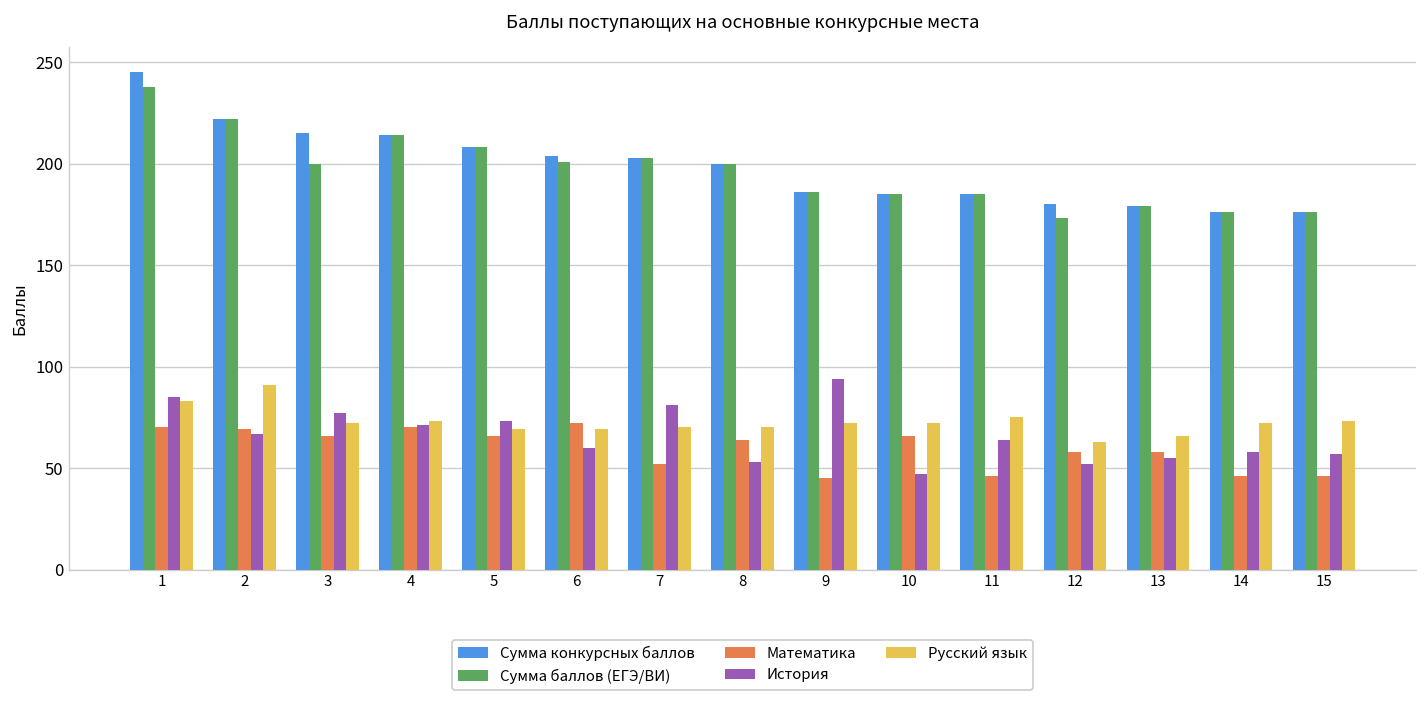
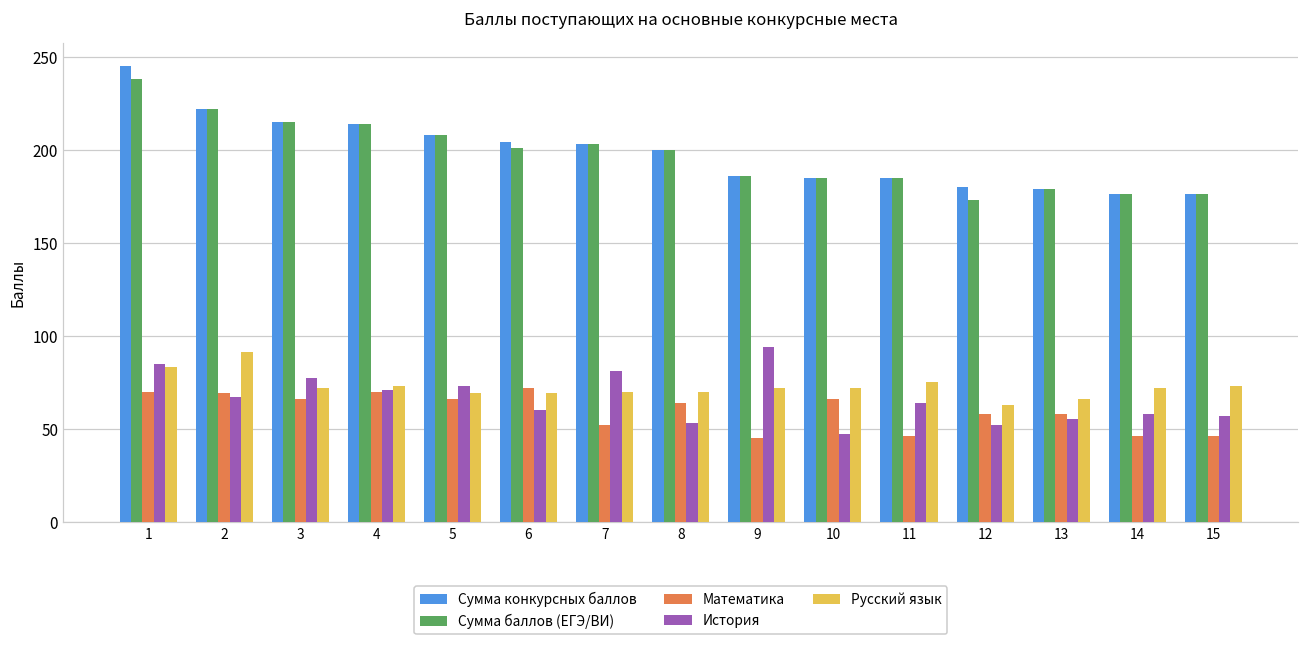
  {
    "Сумма конкурсных баллов": {
      "1": 245,
      "2": 222,
      "3": 215,
      "4": 214,
      "5": 208,
      "6": 204,
      "7": 203,
      "8": 200,
      "9": 186,
      "10": 185,
      "11": 185,
      "12": 180,
      "13": 179,
      "14": 176,
      "15": 176
    },
    "Сумма баллов (ЕГЭ/ВИ)": {
      "1": 238,
      "2": 222,
-     "3": 200,
+     "3": 215,
      "4": 214,
      "5": 208,
      "6": 201,
      "7": 203,
      "8": 200,
      "9": 186,
      "10": 185,
      "11": 185,
      "12": 173,
      "13": 179,
      "14": 176,
      "15": 176
    },
    "Математика": {
      "1": 70,
      "2": 69,
      "3": 66,
      "4": 70,
      "5": 66,
      "6": 72,
      "7": 52,
      "8": 64,
      "9": 45,
      "10": 66,
      "11": 46,
      "12": 58,
      "13": 58,
      "14": 46,
      "15": 46
    },
    "История": {
      "1": 85,
      "2": 67,
      "3": 77,
      "4": 71,
      "5": 73,
      "6": 60,
      "7": 81,
      "8": 53,
      "9": 94,
      "10": 47,
      "11": 64,
      "12": 52,
      "13": 55,
      "14": 58,
      "15": 57
    },
    "Русский язык": {
      "1": 83,
      "2": 91,
      "3": 72,
      "4": 73,
      "5": 69,
      "6": 69,
      "7": 70,
      "8": 70,
      "9": 72,
      "10": 72,
      "11": 75,
      "12": 63,
      "13": 66,
      "14": 72,
      "15": 73
    }
  }
